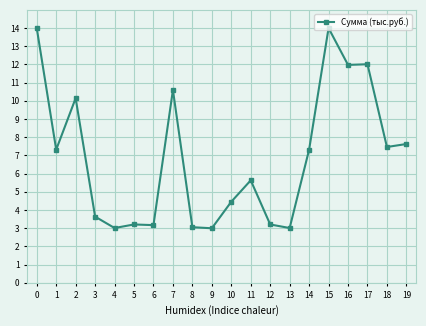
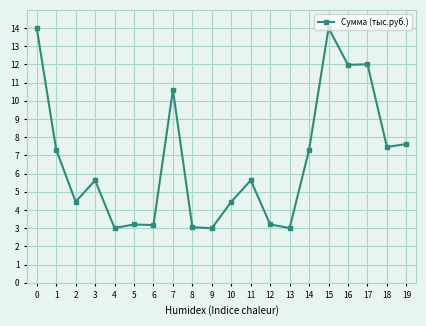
  {
    "0": 14.0,
    "1": 7.3,
-   "2": 10.1,
-   "3": 3.6,
+   "2": 4.5,
+   "3": 5.6,
    "4": 3.0,
    "5": 3.2,
    "6": 3.2,
    "7": 10.6,
    "8": 3.1,
    "9": 3.0,
    "10": 4.5,
    "11": 5.6,
    "12": 3.2,
    "13": 3.0,
    "14": 7.3,
    "16": 12.0,
    "17": 12.0,
    "18": 7.5,
    "19": 7.6
  }
